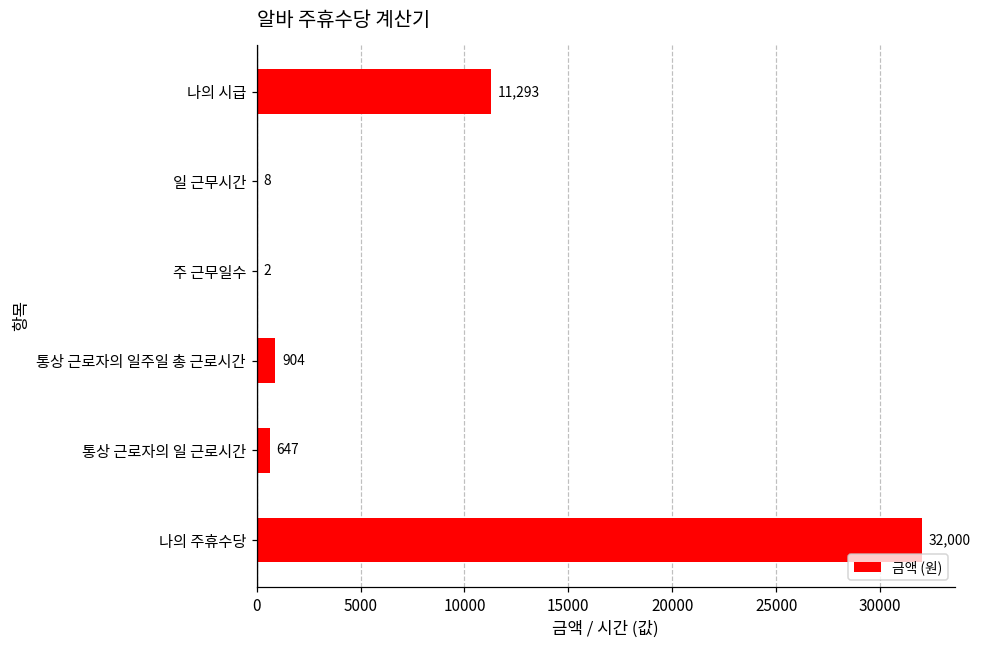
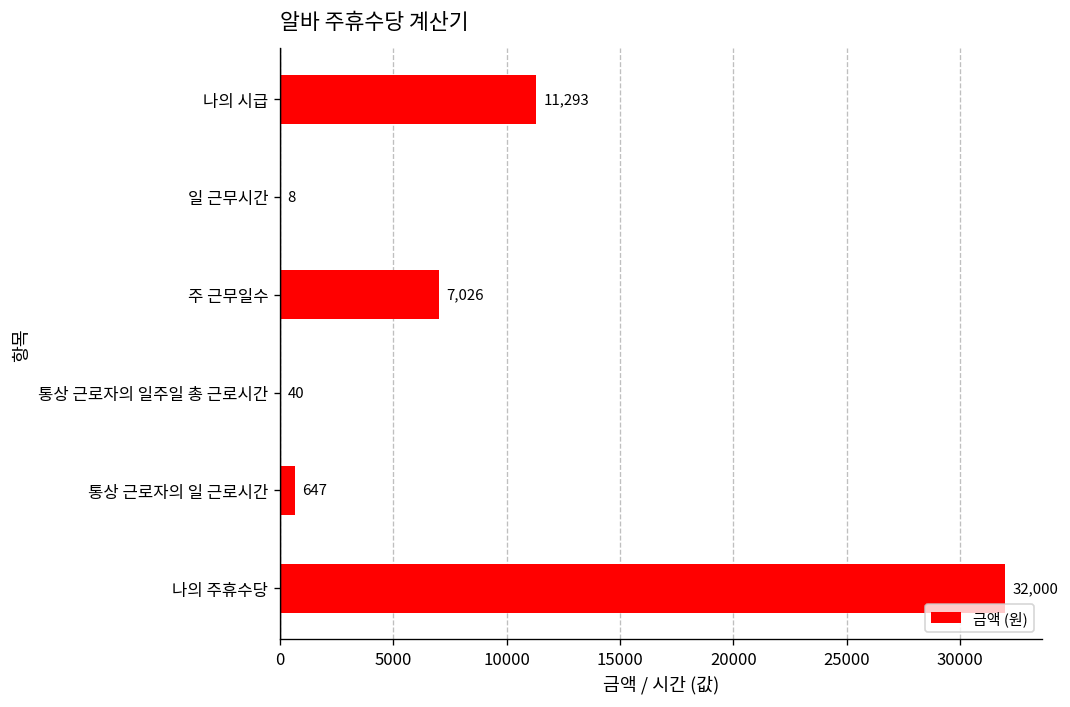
  {
    "나의 시급": "11,293",
    "일 근무시간": "8",
-   "주 근무일수": "2",
-   "통상 근로자의 일주일 총 근로시간": "904",
+   "주 근무일수": "7,026",
+   "통상 근로자의 일주일 총 근로시간": "40",
    "통상 근로자의 일 근로시간": "647",
    "나의 주휴수당": "32,000"
  }
